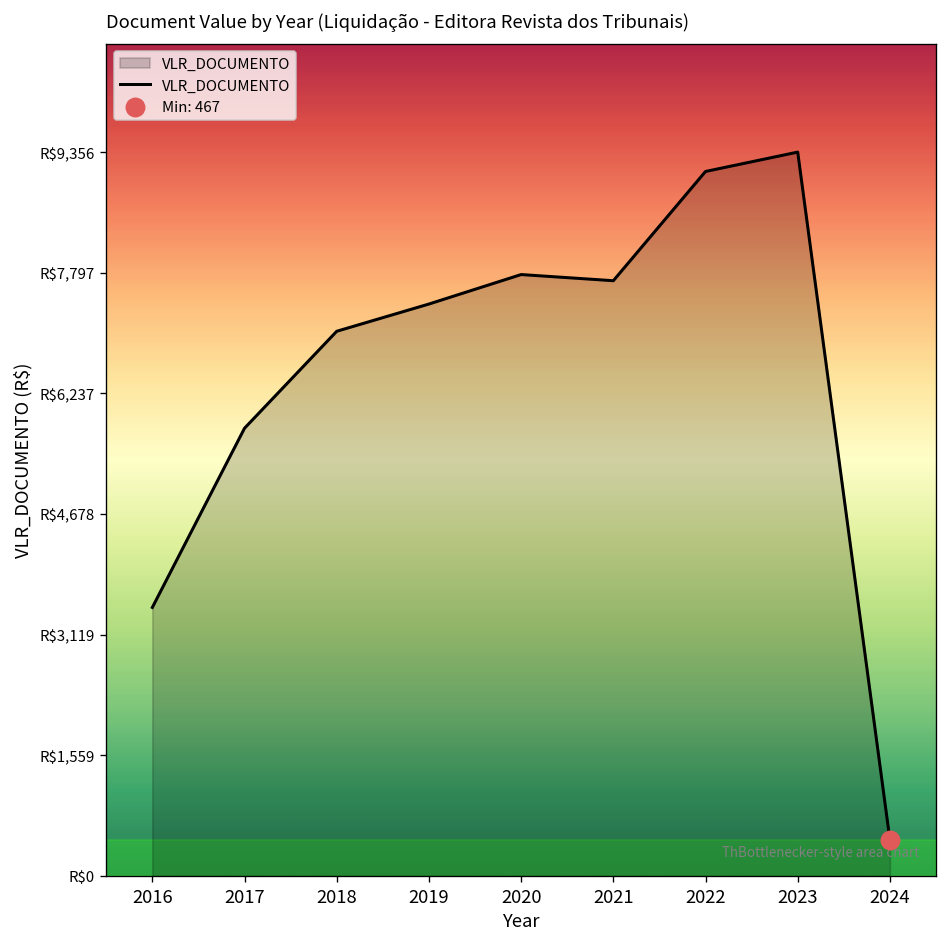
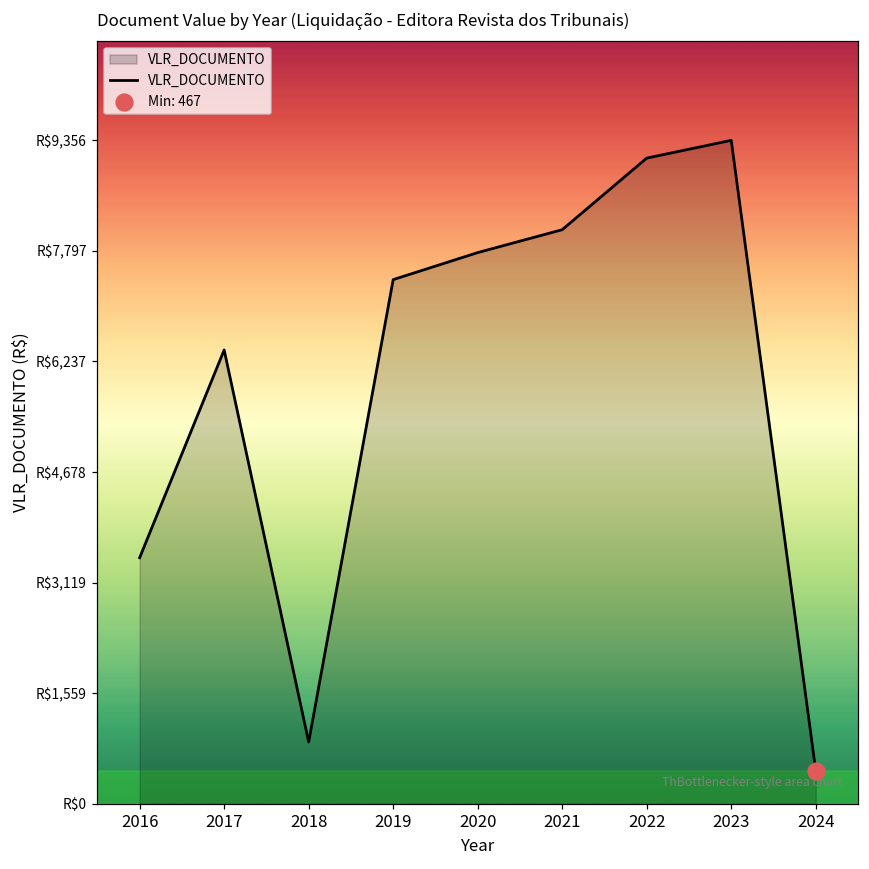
  {
    "VLR_DOCUMENTO": {
      "2016": "R$3,500",
-     "2017": "R$5,800",
-     "2018": "R$7,000",
+     "2017": "R$6,400",
+     "2018": "R$900",
      "2019": "R$7,400",
      "2020": "R$7,800",
-     "2021": "R$7,700",
+     "2021": "R$8,100",
      "2022": "R$9,100",
      "2023": "R$9,400"
    }
  }
